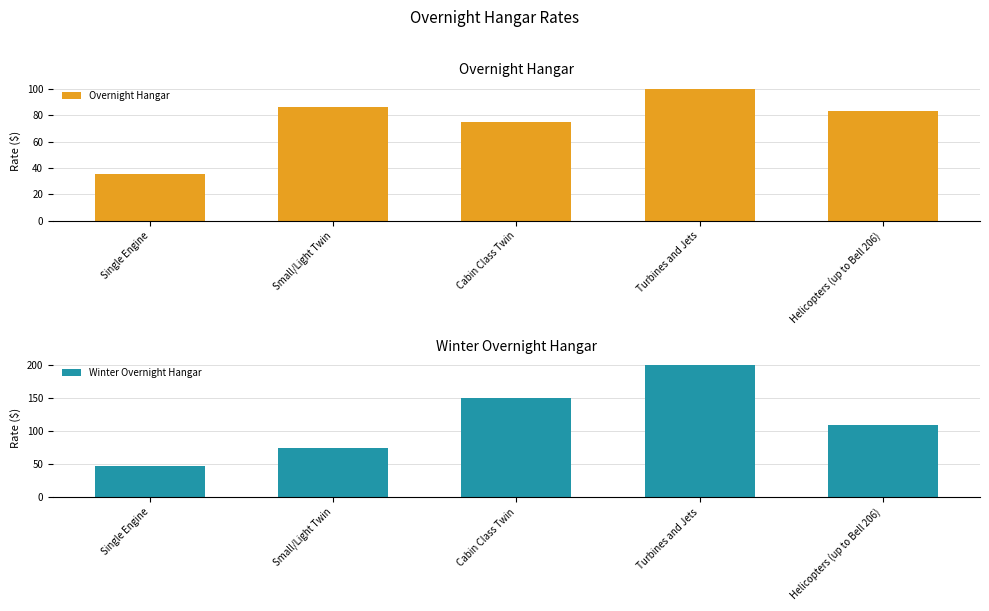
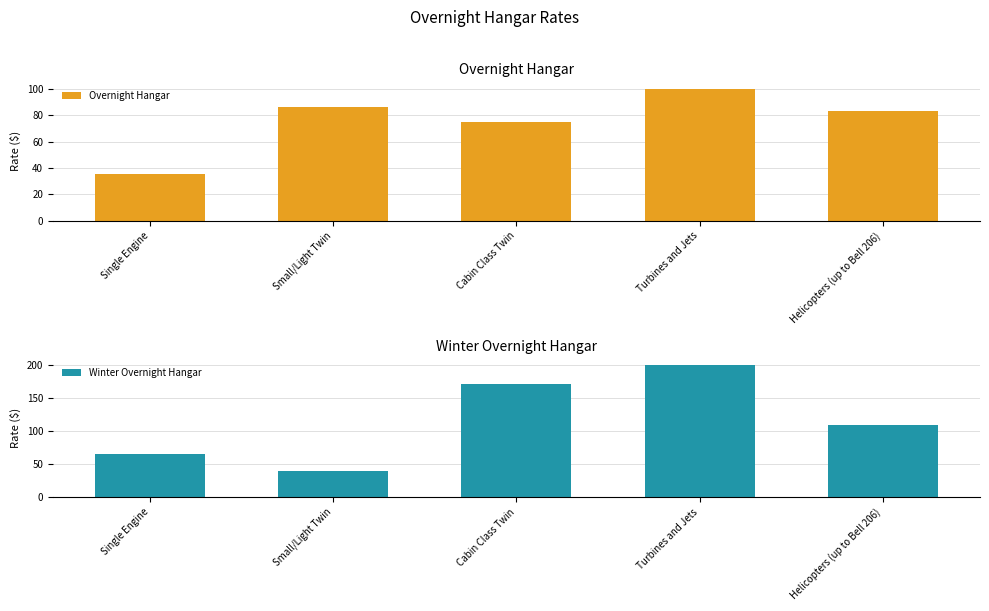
  {
    "Overnight Hangar": {
      "Single Engine": 35,
      "Small/Light Twin": 86,
      "Cabin Class Twin": 75,
      "Turbines and Jets": 100,
      "Helicopters (up to Bell 206)": 83
    },
    "Winter Overnight Hangar": {
-     "Single Engine": 50,
-     "Small/Light Twin": 80,
-     "Cabin Class Twin": 150,
+     "Single Engine": 70,
+     "Small/Light Twin": 40,
+     "Cabin Class Twin": 170,
      "Turbines and Jets": 200,
      "Helicopters (up to Bell 206)": 110
    }
  }
